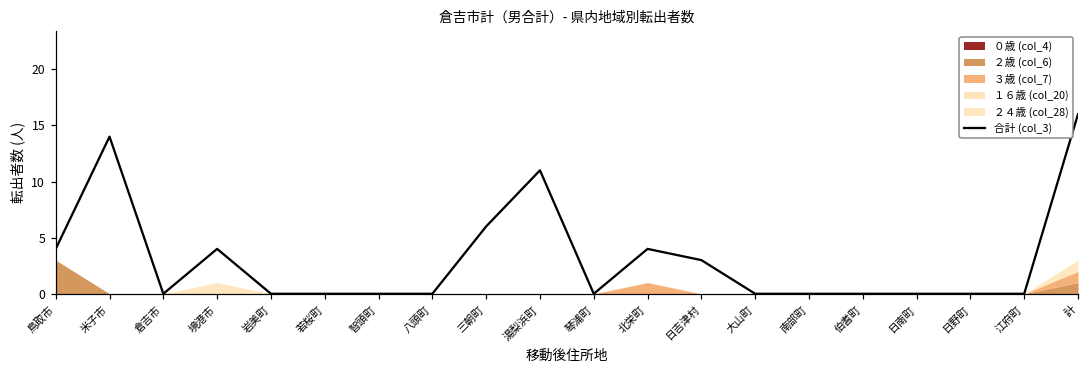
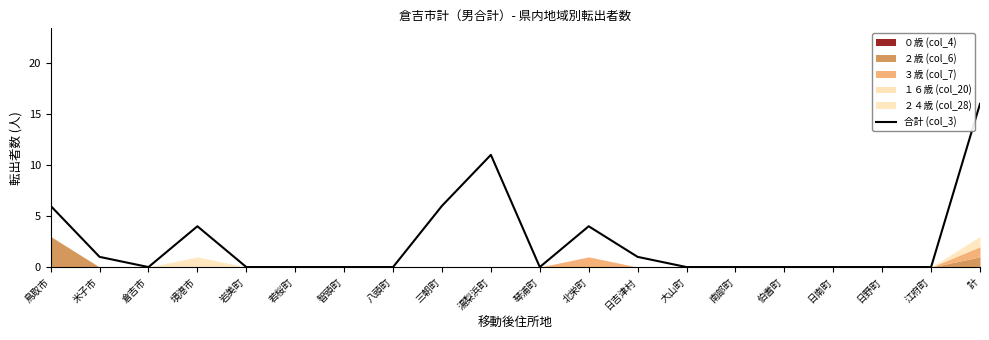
  {
    "合計 (col_3)": {
-     "鳥取市": 4,
-     "米子市": 14,
+     "鳥取市": 6,
+     "米子市": 1,
      "境港市": 4,
      "三朝町": 6,
      "湯梨浜町": 11,
      "北栄町": 4,
-     "日吉津村": 3,
+     "日吉津村": 1,
      "計": 16
    },
    "０歳 (col_4)": {
      "鳥取市": 0,
      "計": 0
    },
    "２歳 (col_6)": {
      "計": 1
    }
  }
